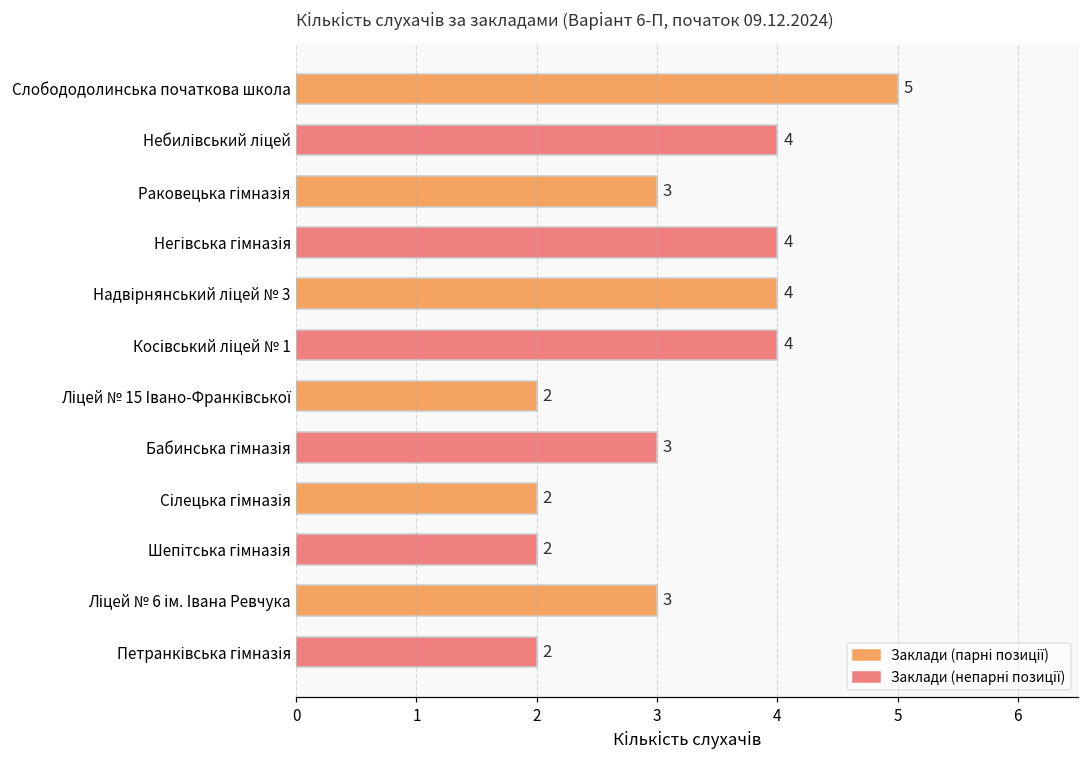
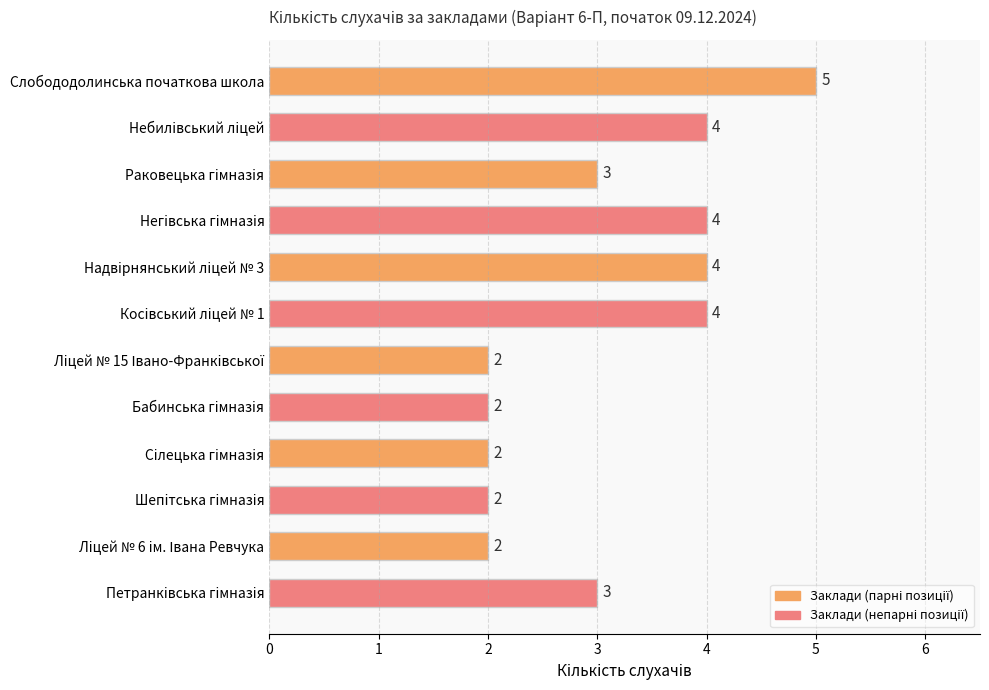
  {
    "Слобододолинська початкова школа": 5,
    "Небилівський ліцей": 4,
    "Раковецька гімназія": 3,
    "Негівська гімназія": 4,
    "Надвірнянський ліцей № 3": 4,
    "Косівський ліцей № 1": 4,
    "Ліцей № 15 Івано-Франківської": 2,
-   "Бабинська гімназія": 3,
+   "Бабинська гімназія": 2,
    "Сілецька гімназія": 2,
    "Шепітська гімназія": 2,
-   "Ліцей № 6 ім. Івана Ревчука": 3,
-   "Петранківська гімназія": 2
+   "Ліцей № 6 ім. Івана Ревчука": 2,
+   "Петранківська гімназія": 3
  }
